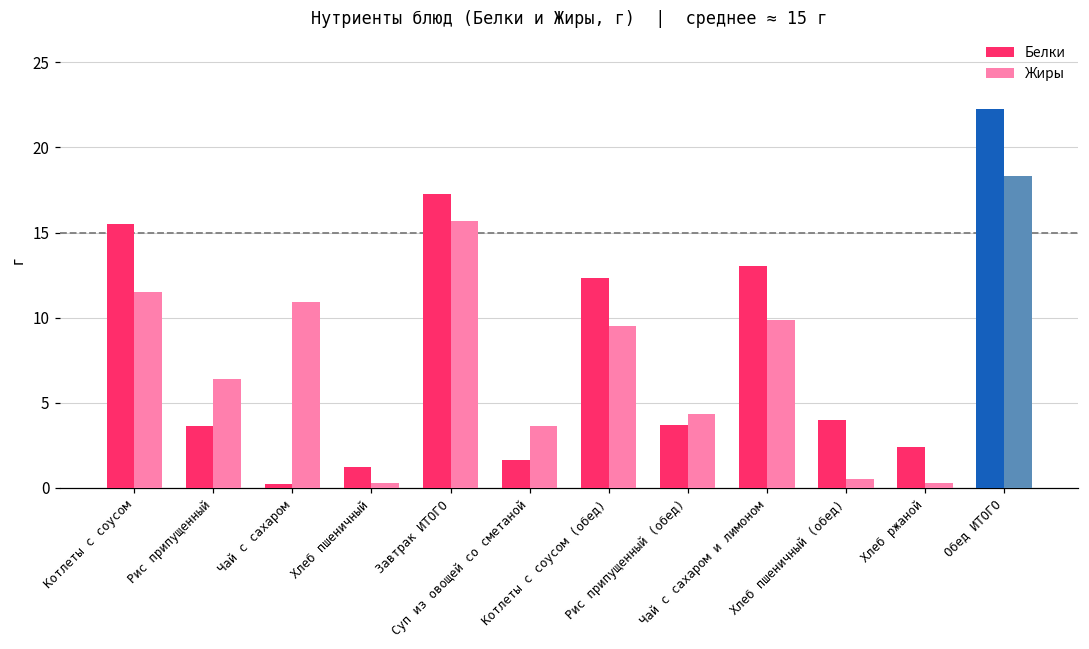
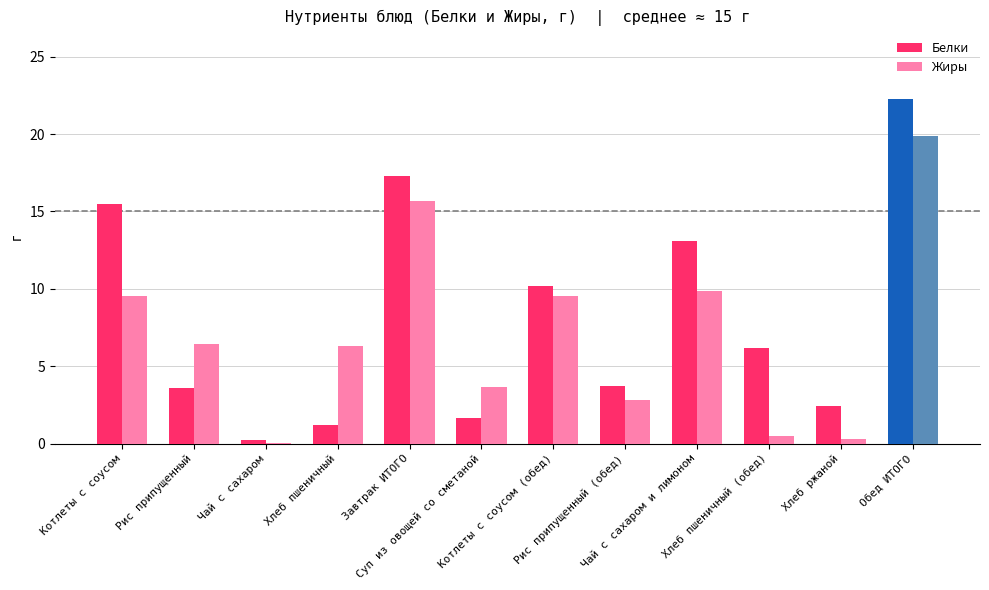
  {
    "Белки": {
      "Котлеты с соусом": 15.5,
      "Рис припущенный": 3.6,
      "Чай с сахаром": 0.2,
      "Хлеб пшеничный": 1.2,
      "Завтрак ИТОГО": 17.3,
      "Суп из овощей со сметаной": 1.7,
-     "Котлеты с соусом (обед)": 12.3,
+     "Котлеты с соусом (обед)": 10.2,
      "Рис припущенный (обед)": 3.7,
      "Чай с сахаром и лимоном": 13.1,
-     "Хлеб пшеничный (обед)": 4.0,
+     "Хлеб пшеничный (обед)": 6.2,
      "Хлеб ржаной": 2.4,
      "Обед ИТОГО": 22.2
    },
    "Жиры": {
-     "Котлеты с соусом": 11.5,
+     "Котлеты с соусом": 9.5,
      "Рис припущенный": 6.4,
-     "Чай с сахаром": 10.9,
-     "Хлеб пшеничный": 0.3,
+     "Чай с сахаром": 0.0,
+     "Хлеб пшеничный": 6.3,
      "Завтрак ИТОГО": 15.7,
      "Суп из овощей со сметаной": 3.6,
      "Котлеты с соусом (обед)": 9.5,
-     "Рис припущенный (обед)": 4.3,
+     "Рис припущенный (обед)": 2.8,
      "Чай с сахаром и лимоном": 9.9,
      "Хлеб пшеничный (обед)": 0.5,
      "Хлеб ржаной": 0.3,
-     "Обед ИТОГО": 18.3
+     "Обед ИТОГО": 19.9
    }
  }
